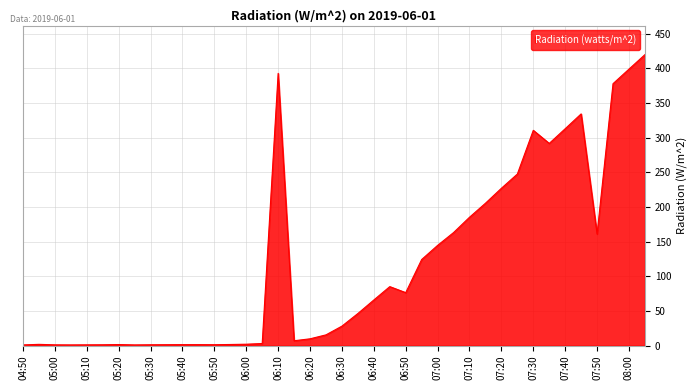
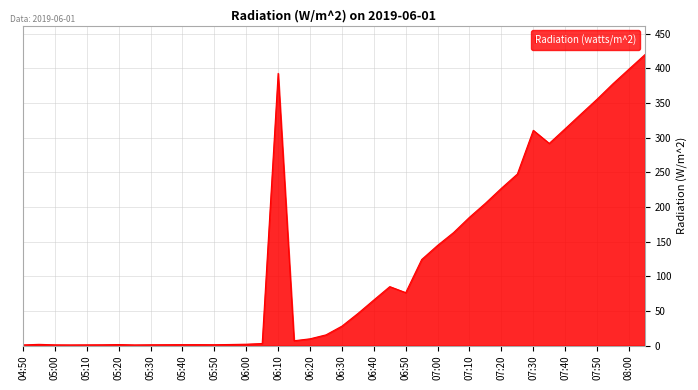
  {
    "04:50": 0,
    "05:00": 0,
    "05:10": 0,
    "05:20": 0,
    "05:30": 0,
    "05:40": 0,
    "05:50": 0,
    "06:00": 0,
    "06:10": 390,
    "06:20": 10,
    "06:30": 30,
    "06:40": 70,
    "06:50": 80,
    "07:00": 140,
    "07:10": 190,
    "07:20": 230,
    "07:30": 310,
    "07:40": 310,
-   "07:50": 160,
+   "07:50": 360,
    "08:00": 400
  }
